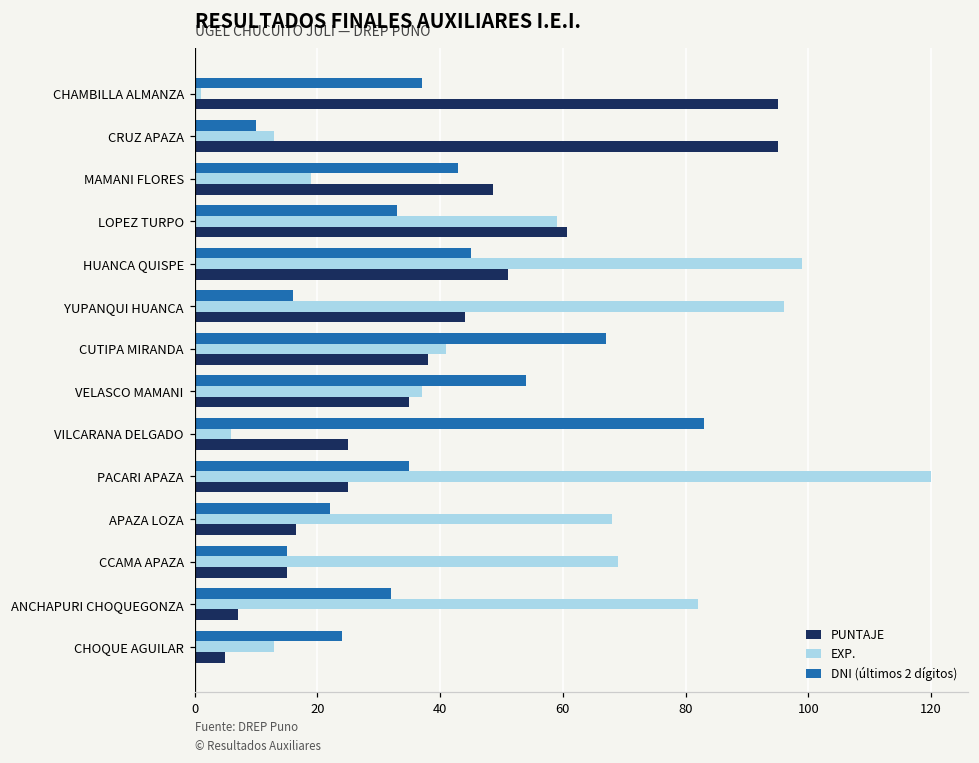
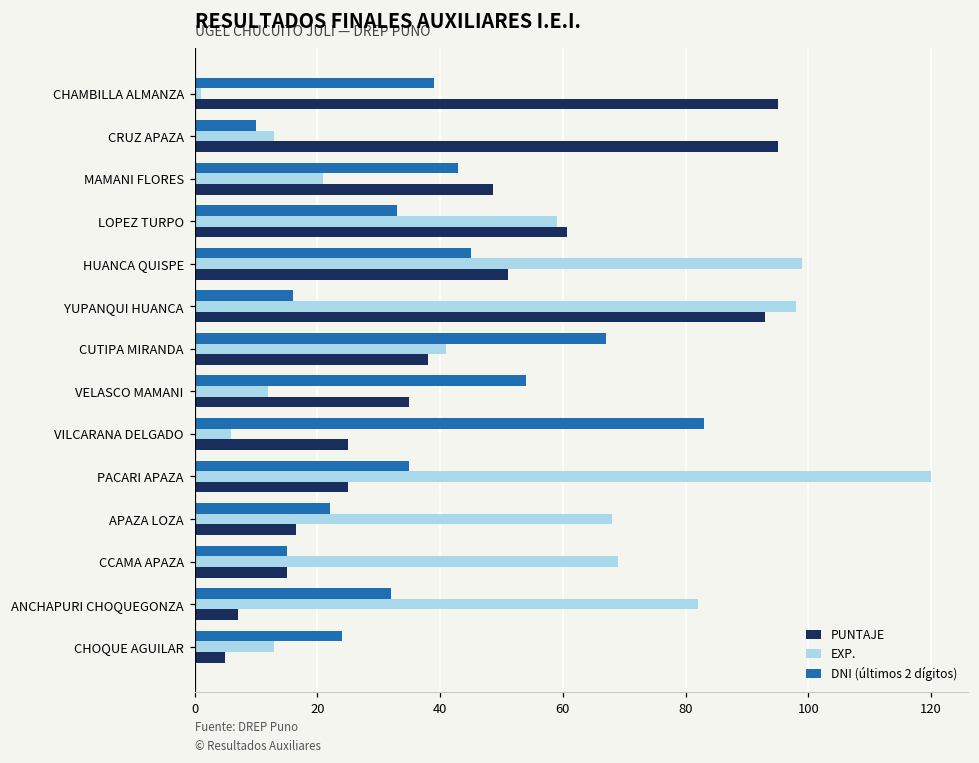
  {
    "PUNTAJE": {
      "CHAMBILLA ALMANZA": 95,
      "CRUZ APAZA": 95,
      "MAMANI FLORES": 49,
      "LOPEZ TURPO": 61,
      "HUANCA QUISPE": 51,
-     "YUPANQUI HUANCA": 44,
+     "YUPANQUI HUANCA": 93,
      "CUTIPA MIRANDA": 38,
      "VELASCO MAMANI": 35,
      "VILCARANA DELGADO": 25,
      "PACARI APAZA": 25,
      "APAZA LOZA": 17,
      "CCAMA APAZA": 15,
      "ANCHAPURI CHOQUEGONZA": 7,
      "CHOQUE AGUILAR": 5
    },
    "EXP.": {
      "CHAMBILLA ALMANZA": 1,
      "CRUZ APAZA": 13,
-     "MAMANI FLORES": 19,
+     "MAMANI FLORES": 21,
      "LOPEZ TURPO": 59,
      "HUANCA QUISPE": 99,
-     "YUPANQUI HUANCA": 96,
+     "YUPANQUI HUANCA": 98,
      "CUTIPA MIRANDA": 41,
-     "VELASCO MAMANI": 37,
+     "VELASCO MAMANI": 12,
      "VILCARANA DELGADO": 6,
      "PACARI APAZA": 120,
      "APAZA LOZA": 68,
      "CCAMA APAZA": 69,
      "ANCHAPURI CHOQUEGONZA": 82,
      "CHOQUE AGUILAR": 13
    },
    "DNI (últimos 2 dígitos)": {
-     "CHAMBILLA ALMANZA": 37,
+     "CHAMBILLA ALMANZA": 39,
      "CRUZ APAZA": 10,
      "MAMANI FLORES": 43,
      "LOPEZ TURPO": 33,
      "HUANCA QUISPE": 45,
      "YUPANQUI HUANCA": 16,
      "CUTIPA MIRANDA": 67,
      "VELASCO MAMANI": 54,
      "VILCARANA DELGADO": 83,
      "PACARI APAZA": 35,
      "APAZA LOZA": 22,
      "CCAMA APAZA": 15,
      "ANCHAPURI CHOQUEGONZA": 32,
      "CHOQUE AGUILAR": 24
    }
  }
